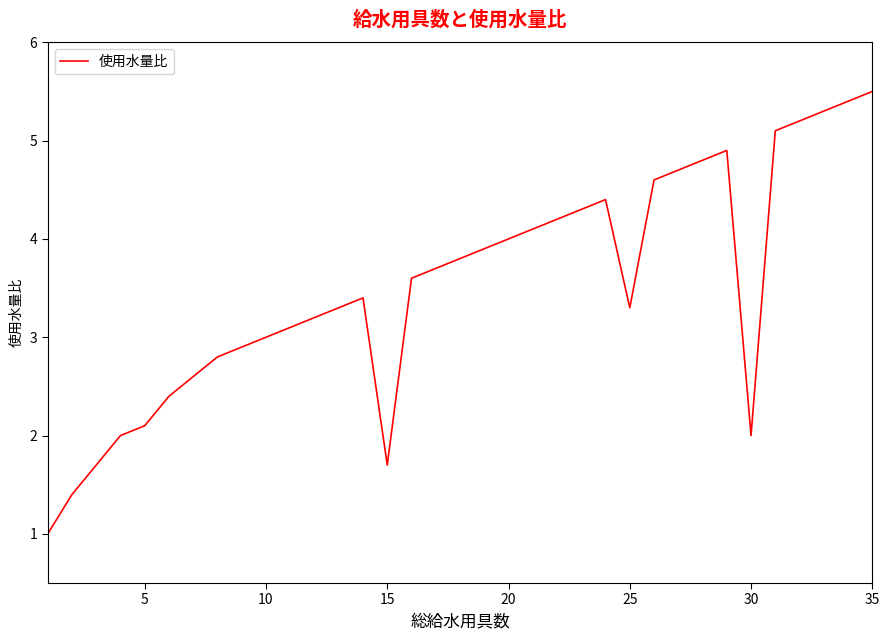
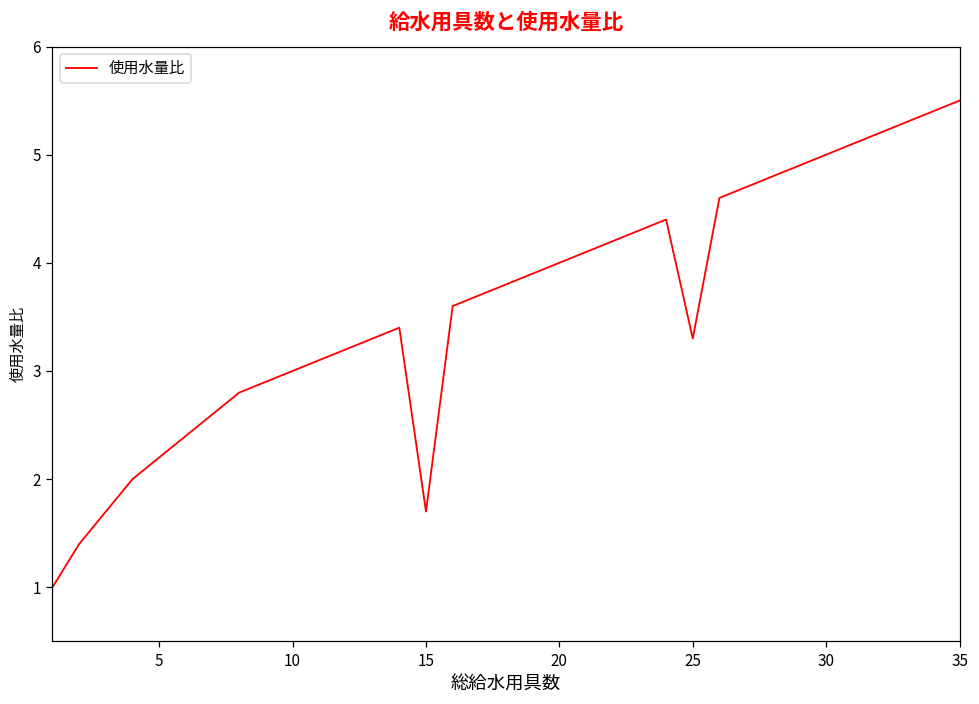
  {
-   "5": 2.1,
+   "5": 2.2,
    "10": 3.0,
    "15": 1.7,
    "20": 4.0,
    "25": 3.3,
-   "30": 2,
+   "30": 5,
    "35": 5.5
  }
